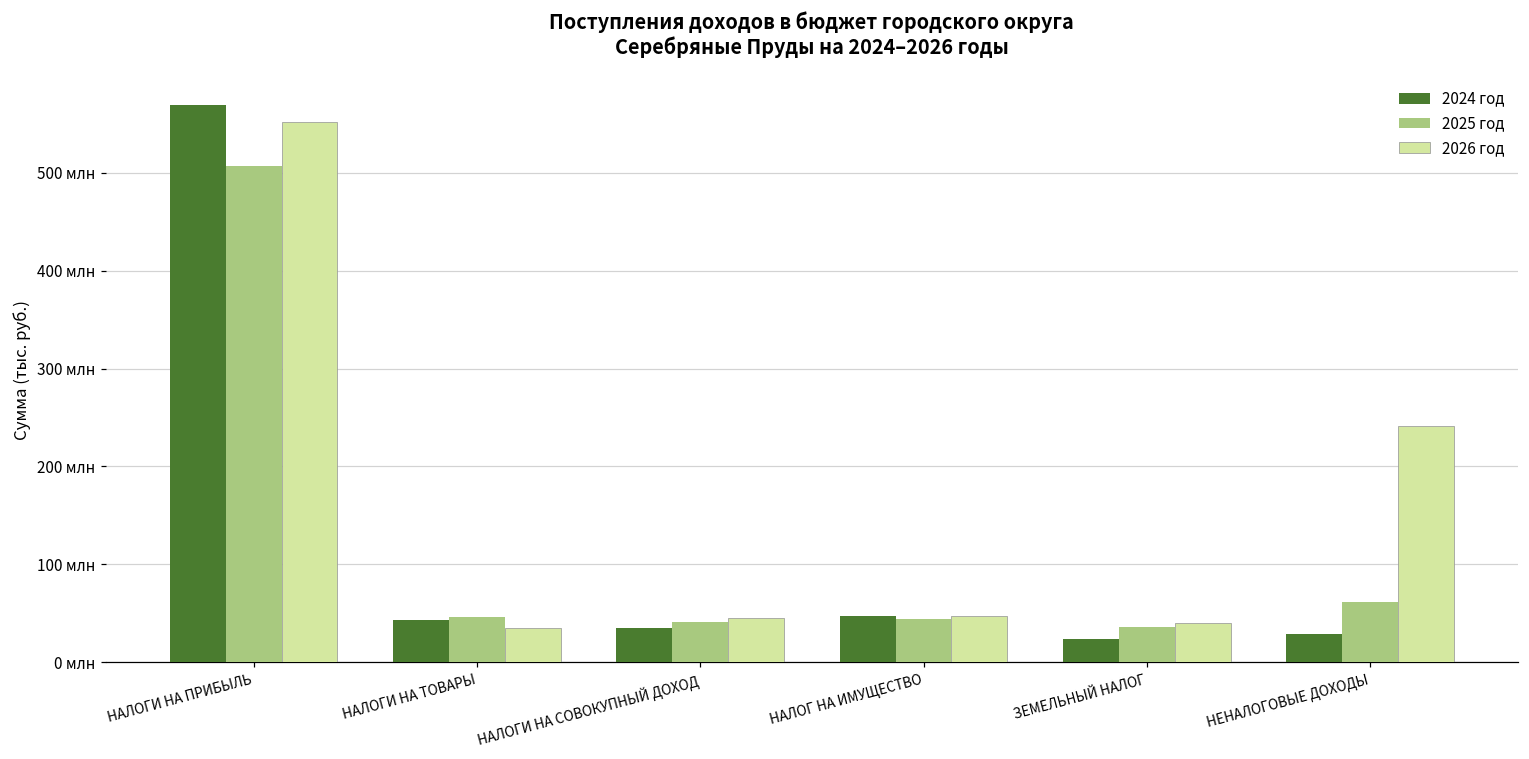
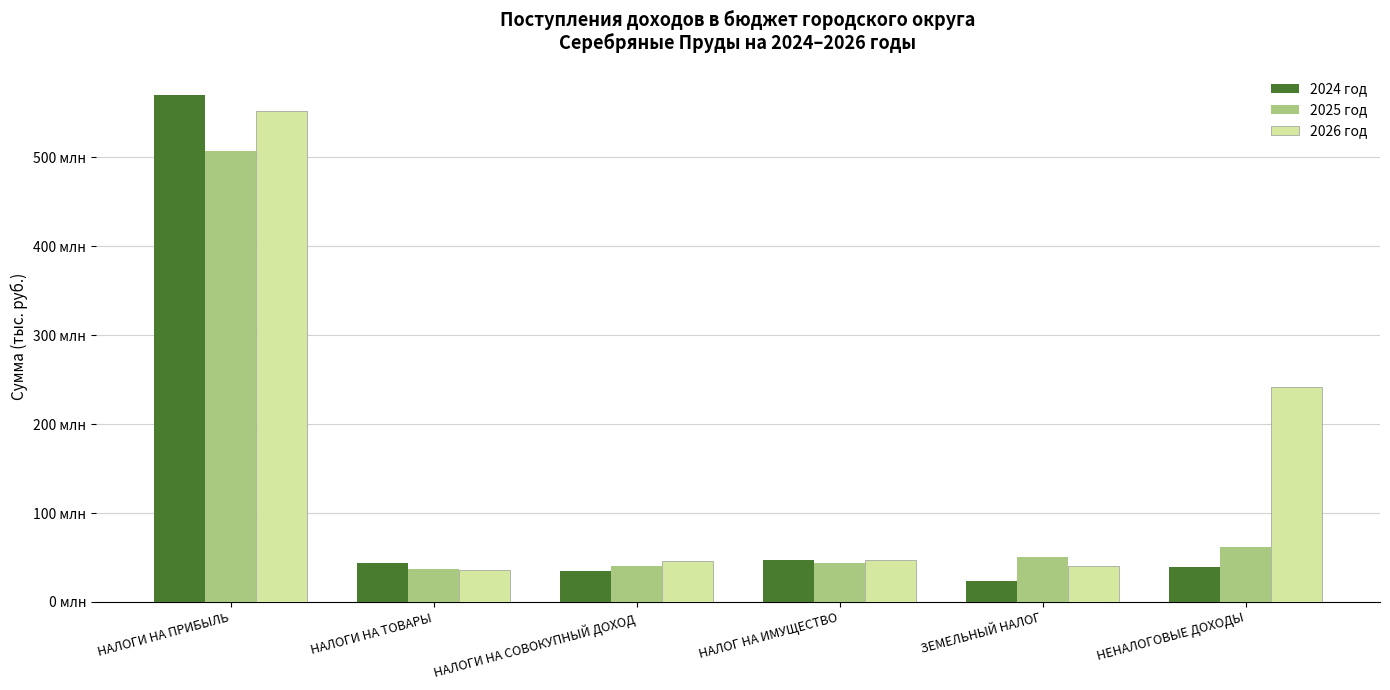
  {
    "2024 год": {
      "НАЛОГИ НА ПРИБЫЛЬ": "570 млн",
      "НАЛОГИ НА ТОВАРЫ": "40 млн",
      "НАЛОГИ НА СОВОКУПНЫЙ ДОХОД": "30 млн",
      "НАЛОГ НА ИМУЩЕСТВО": "50 млн",
      "ЗЕМЕЛЬНЫЙ НАЛОГ": "20 млн",
-     "НЕНАЛОГОВЫЕ ДОХОДЫ": "30 млн"
+     "НЕНАЛОГОВЫЕ ДОХОДЫ": "40 млн"
    },
    "2025 год": {
      "НАЛОГИ НА ПРИБЫЛЬ": "510 млн",
-     "НАЛОГИ НА ТОВАРЫ": "50 млн",
+     "НАЛОГИ НА ТОВАРЫ": "40 млн",
      "НАЛОГИ НА СОВОКУПНЫЙ ДОХОД": "40 млн",
      "НАЛОГ НА ИМУЩЕСТВО": "40 млн",
-     "ЗЕМЕЛЬНЫЙ НАЛОГ": "40 млн",
+     "ЗЕМЕЛЬНЫЙ НАЛОГ": "50 млн",
      "НЕНАЛОГОВЫЕ ДОХОДЫ": "60 млн"
    },
    "2026 год": {
      "НАЛОГИ НА ПРИБЫЛЬ": "550 млн",
      "НАЛОГИ НА ТОВАРЫ": "40 млн",
      "НАЛОГИ НА СОВОКУПНЫЙ ДОХОД": "50 млн",
      "НАЛОГ НА ИМУЩЕСТВО": "50 млн",
      "ЗЕМЕЛЬНЫЙ НАЛОГ": "40 млн",
      "НЕНАЛОГОВЫЕ ДОХОДЫ": "240 млн"
    }
  }
